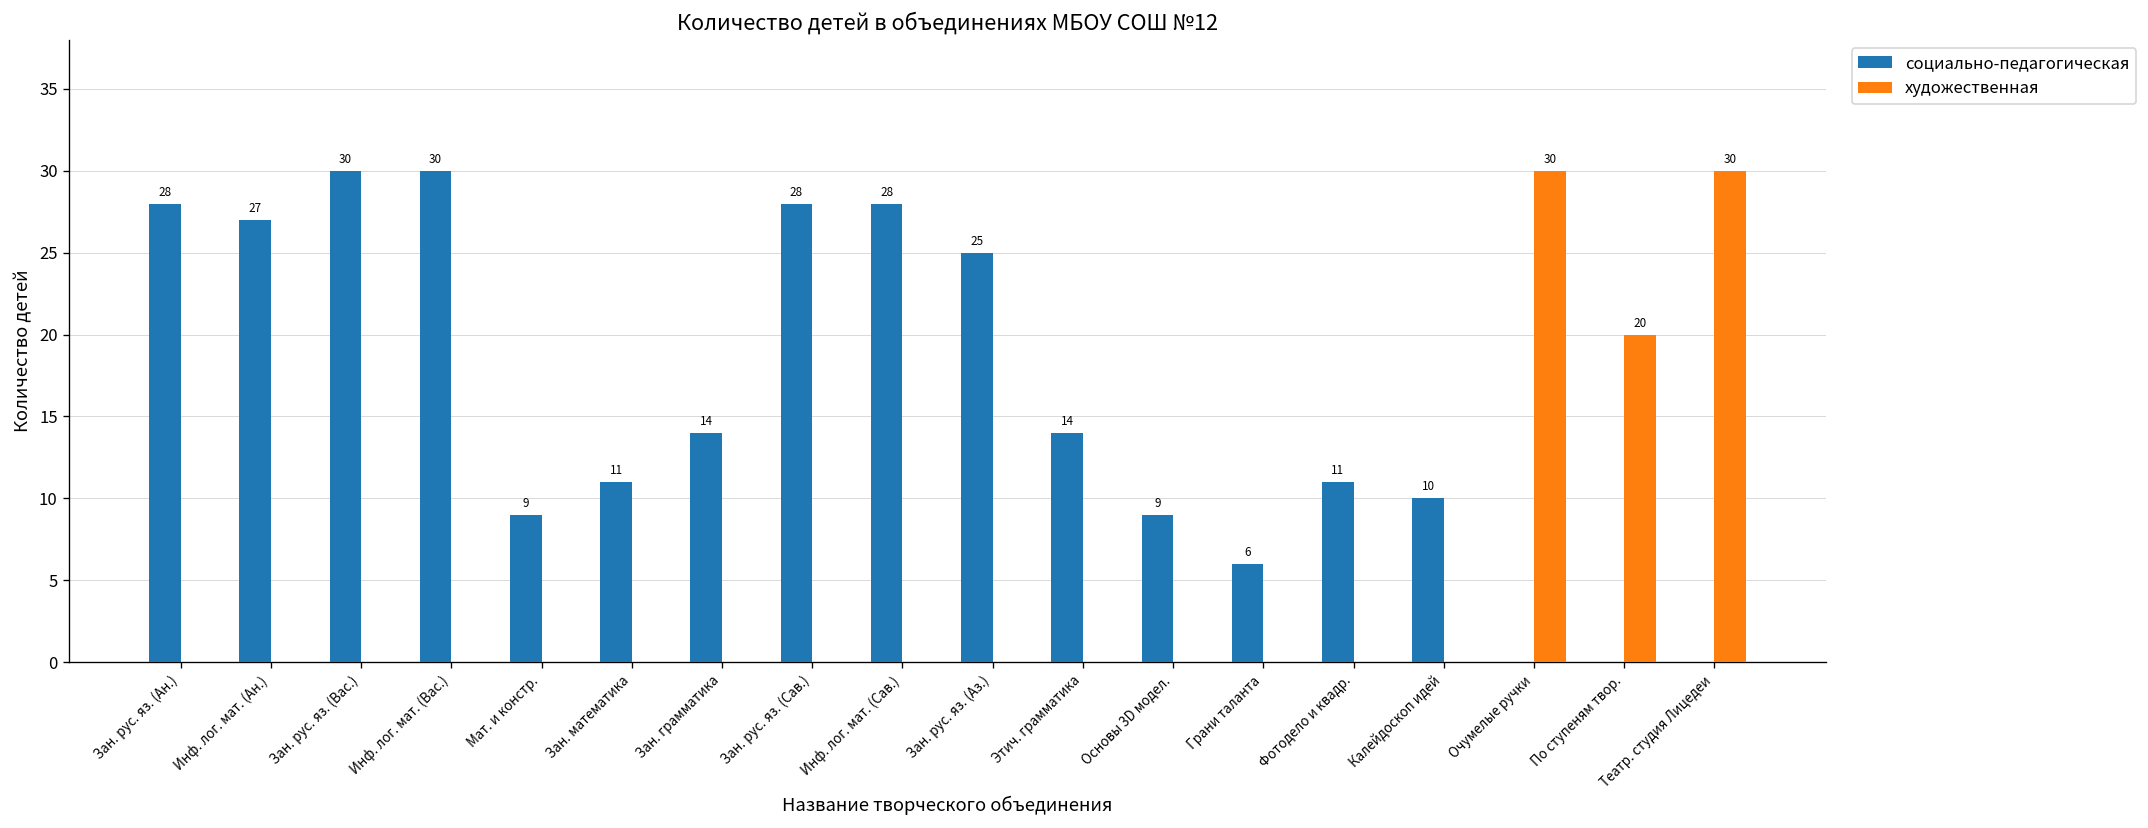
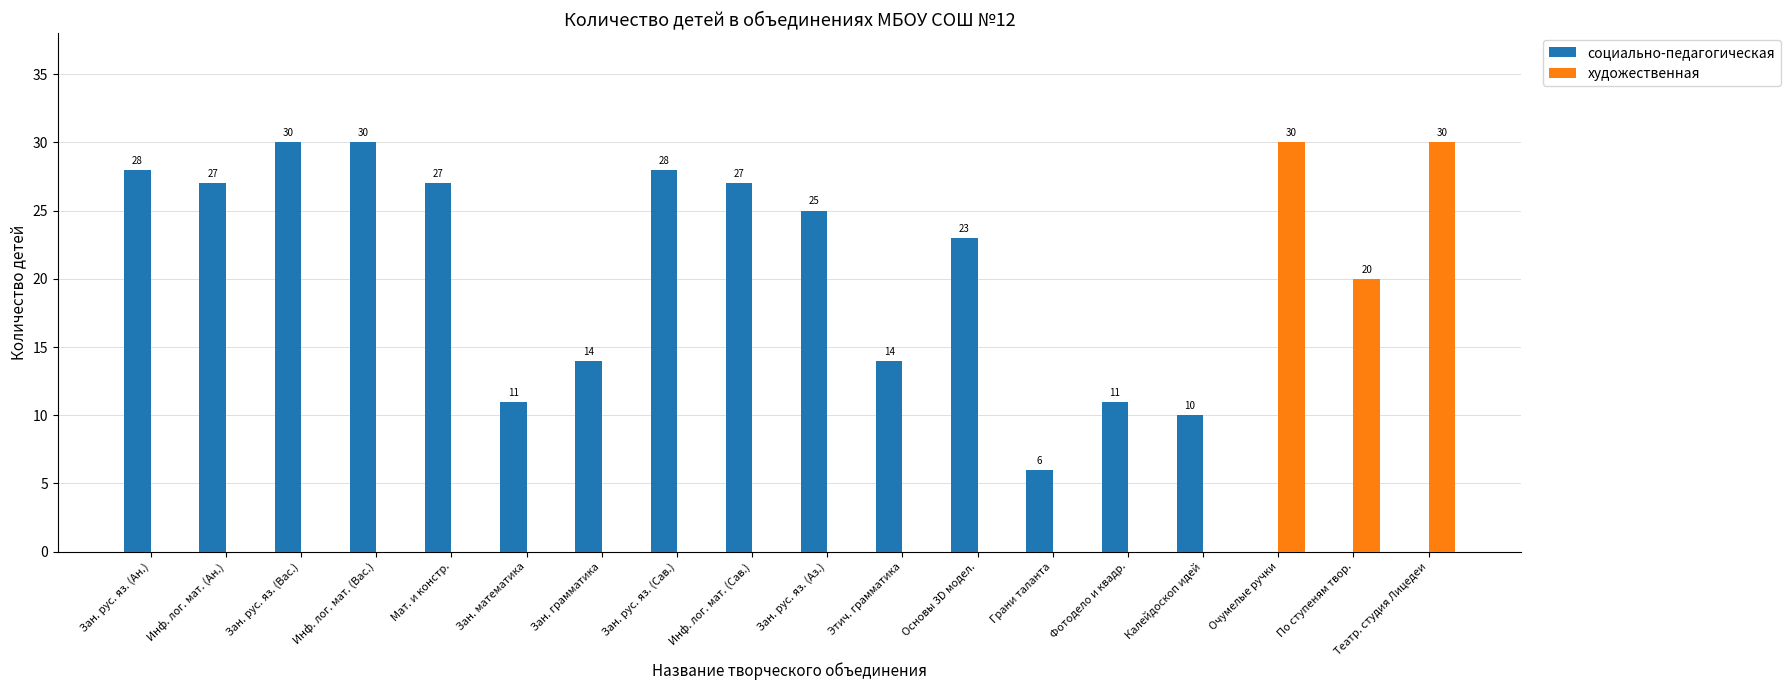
  {
    "социально-педагогическая": {
      "Зан. рус. яз. (Ан.)": 28,
      "Инф. лог. мат. (Ан.)": 27,
      "Зан. рус. яз. (Вас.)": 30,
      "Инф. лог. мат. (Вас.)": 30,
-     "Мат. и констр.": 9,
+     "Мат. и констр.": 27,
      "Зан. математика": 11,
      "Зан. грамматика": 14,
      "Зан. рус. яз. (Сав.)": 28,
-     "Инф. лог. мат. (Сав.)": 28,
+     "Инф. лог. мат. (Сав.)": 27,
      "Зан. рус. яз. (Аз.)": 25,
      "Этич. грамматика": 14,
-     "Основы 3D модел.": 9,
+     "Основы 3D модел.": 23,
      "Грани таланта": 6,
      "Фотодело и квадр.": 11,
      "Калейдоскоп идей": 10
    },
    "художественная": {
      "Очумелые ручки": 30,
      "По ступеням твор.": 20,
      "Театр. студия Лицедеи": 30
    }
  }
